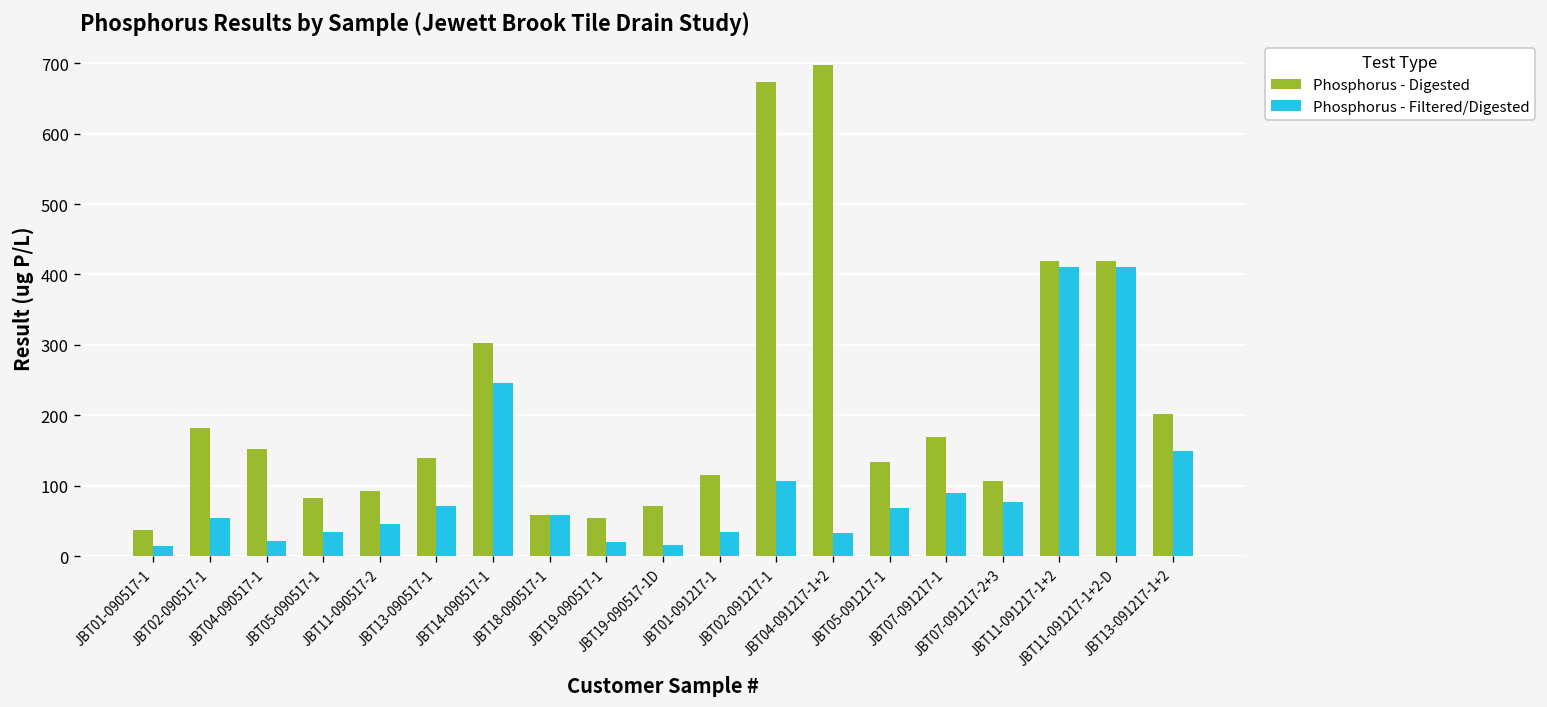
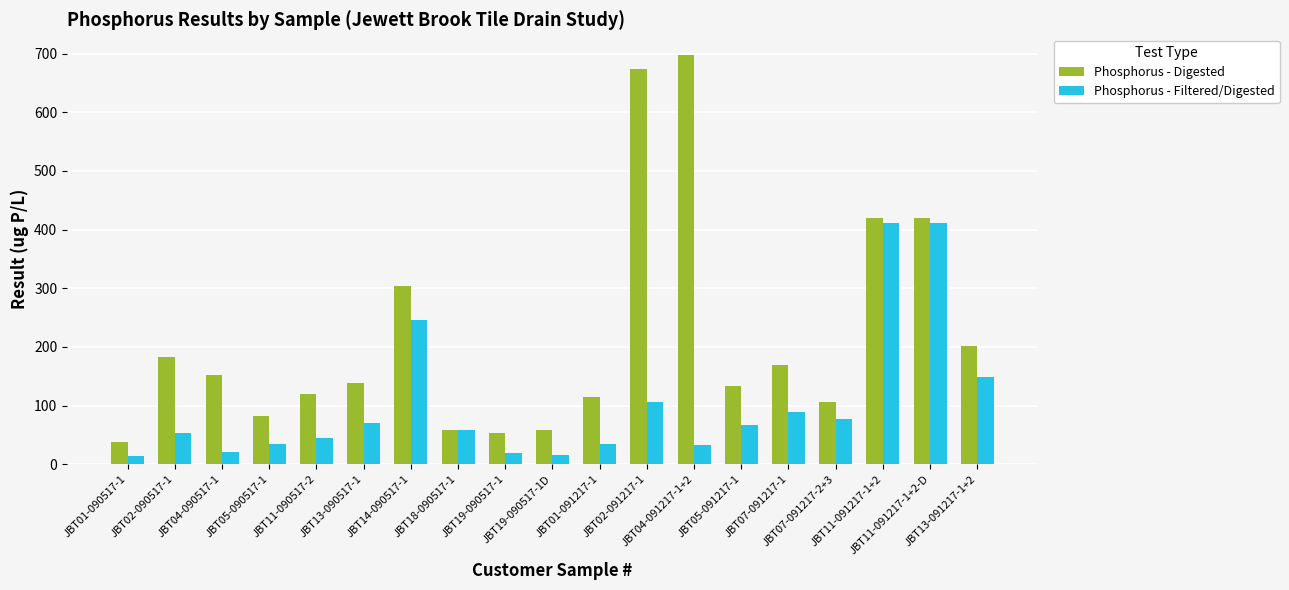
  {
    "Phosphorus - Digested": {
      "JBT01-090517-1": 40,
      "JBT02-090517-1": 180,
      "JBT04-090517-1": 150,
      "JBT05-090517-1": 80,
-     "JBT11-090517-2": 90,
+     "JBT11-090517-2": 120,
      "JBT13-090517-1": 140,
      "JBT14-090517-1": 300,
      "JBT18-090517-1": 60,
      "JBT19-090517-1": 50,
-     "JBT19-090517-1D": 70,
+     "JBT19-090517-1D": 60,
      "JBT01-091217-1": 110,
      "JBT02-091217-1": 670,
      "JBT04-091217-1+2": 700,
      "JBT05-091217-1": 130,
      "JBT07-091217-1": 170,
      "JBT07-091217-2+3": 110,
      "JBT11-091217-1+2": 420,
      "JBT11-091217-1+2-D": 420,
      "JBT13-091217-1+2": 200
    },
    "Phosphorus - Filtered/Digested": {
      "JBT01-090517-1": 10,
      "JBT02-090517-1": 50,
      "JBT04-090517-1": 20,
      "JBT05-090517-1": 30,
      "JBT11-090517-2": 50,
      "JBT13-090517-1": 70,
      "JBT14-090517-1": 250,
      "JBT18-090517-1": 60,
      "JBT19-090517-1": 20,
      "JBT19-090517-1D": 20,
      "JBT01-091217-1": 30,
      "JBT02-091217-1": 110,
      "JBT04-091217-1+2": 30,
      "JBT05-091217-1": 70,
      "JBT07-091217-1": 90,
      "JBT07-091217-2+3": 80,
      "JBT11-091217-1+2": 410,
      "JBT11-091217-1+2-D": 410,
      "JBT13-091217-1+2": 150
    }
  }
